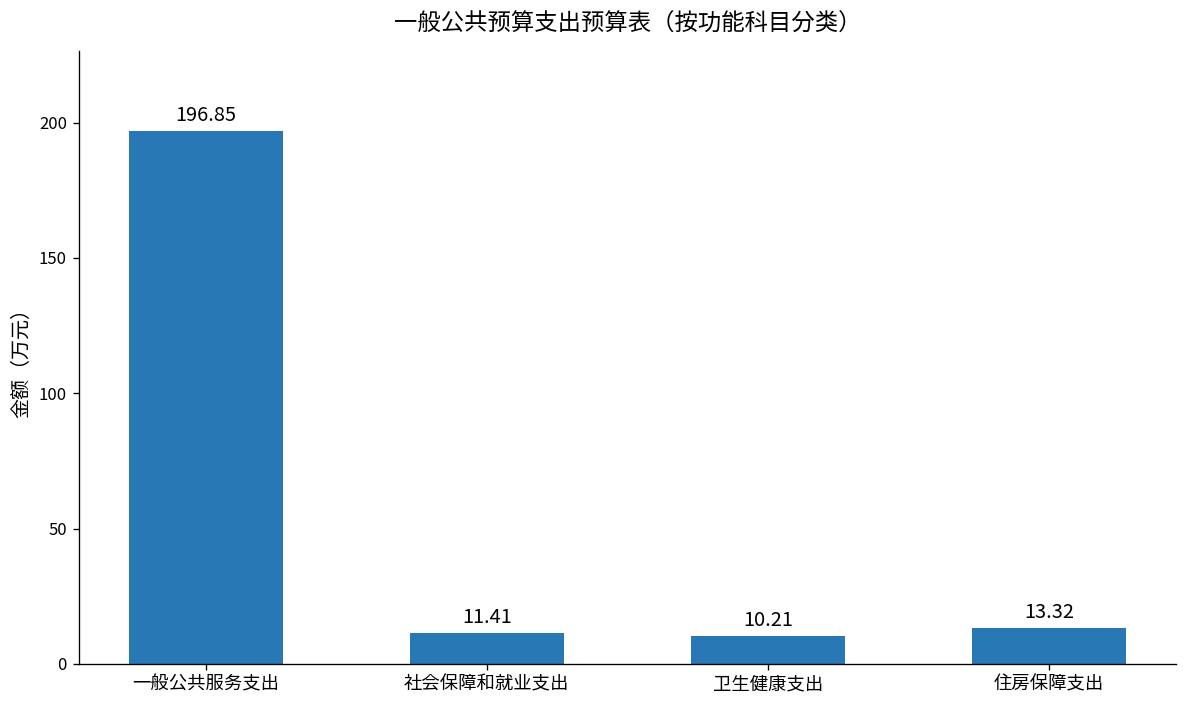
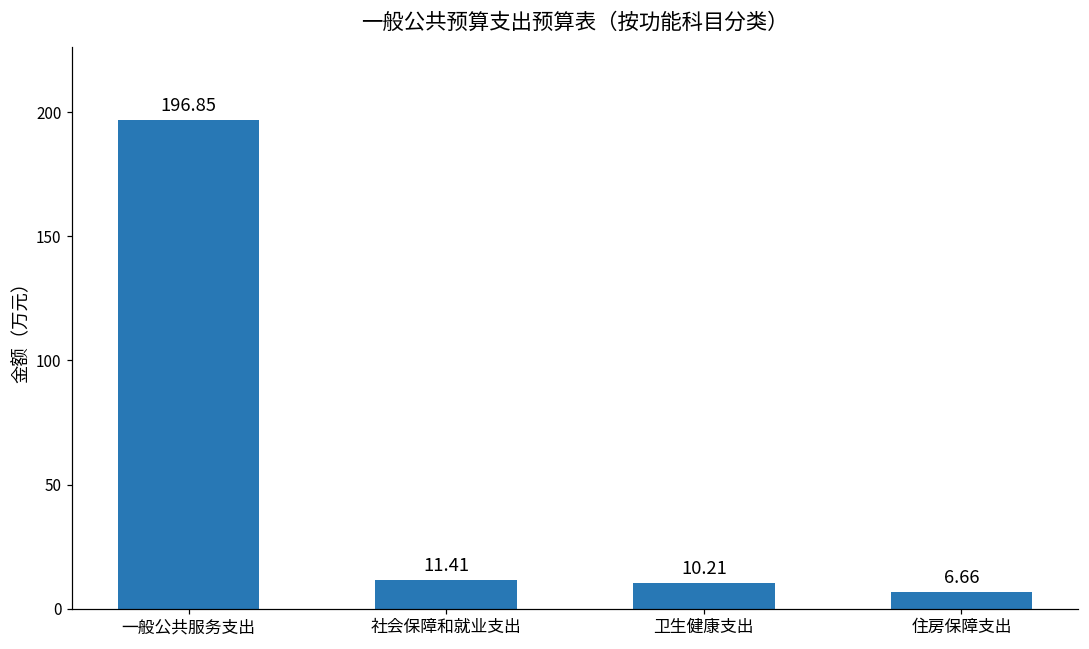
  {
    "一般公共服务支出": 196.85,
    "社会保障和就业支出": 11.41,
    "卫生健康支出": 10.21,
-   "住房保障支出": 13.32
+   "住房保障支出": 6.66
  }
